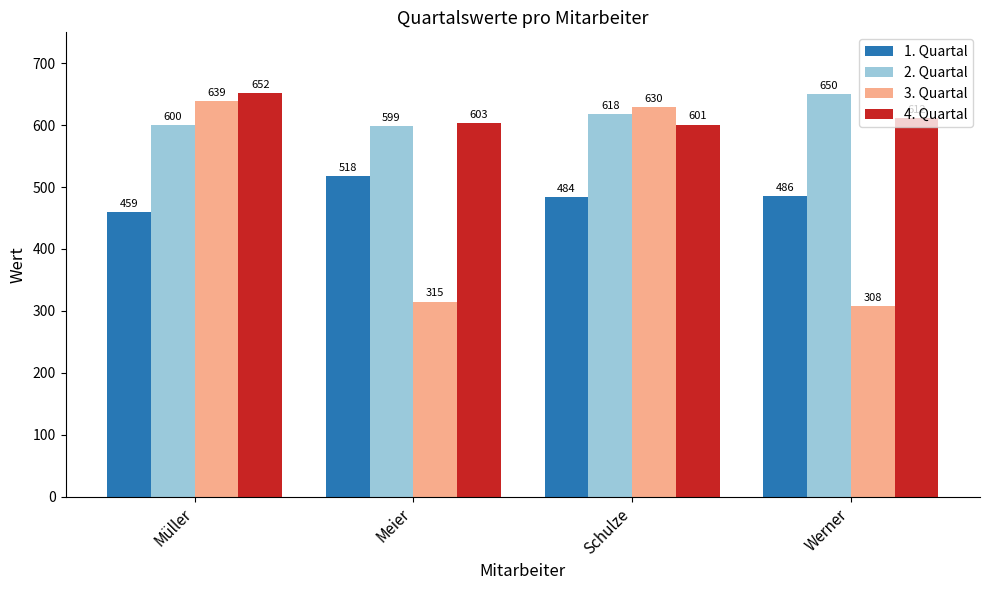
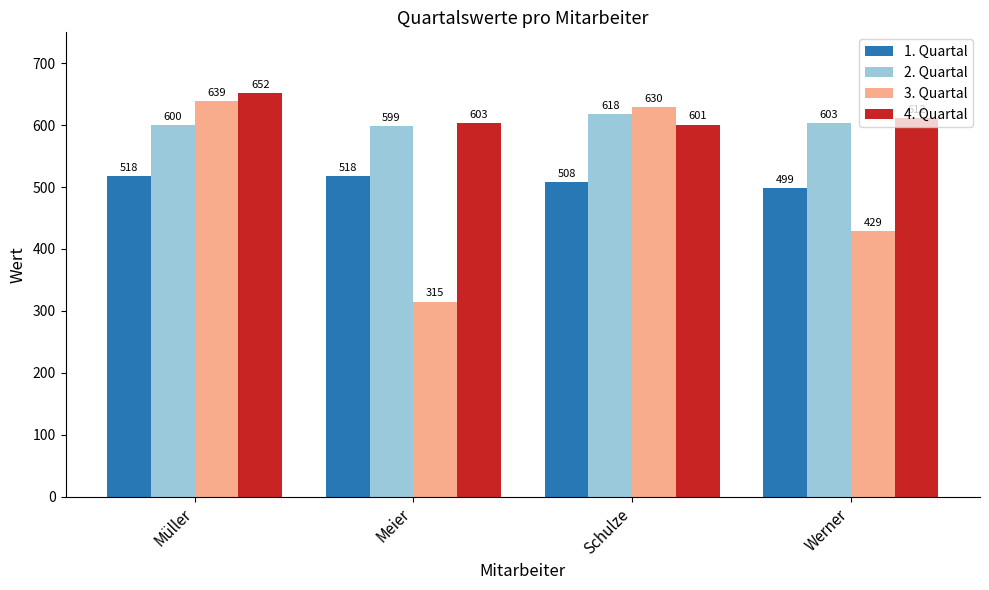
  {
    "1. Quartal": {
-     "Müller": 459,
+     "Müller": 518,
      "Meier": 518,
-     "Schulze": 484,
-     "Werner": 486
+     "Schulze": 508,
+     "Werner": 499
    },
    "2. Quartal": {
      "Müller": 600,
      "Meier": 599,
      "Schulze": 618,
-     "Werner": 650
+     "Werner": 603
    },
    "3. Quartal": {
      "Müller": 639,
      "Meier": 315,
      "Schulze": 630,
-     "Werner": 308
+     "Werner": 429
    },
    "4. Quartal": {
      "Müller": 652,
      "Meier": 603,
      "Schulze": 601
    }
  }
